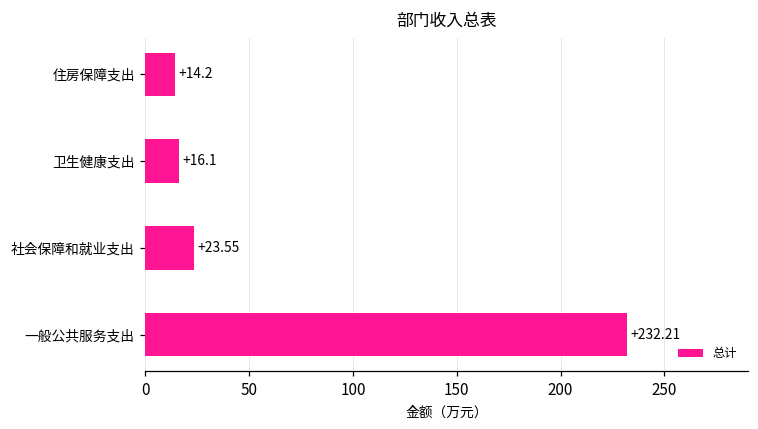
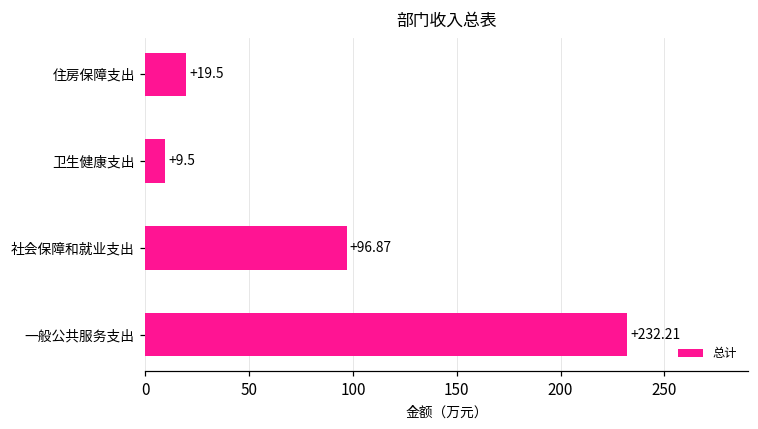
  {
-   "住房保障支出": "+14.2",
-   "卫生健康支出": "+16.1",
-   "社会保障和就业支出": "+23.55",
+   "住房保障支出": "+19.5",
+   "卫生健康支出": "+9.5",
+   "社会保障和就业支出": "+96.87",
    "一般公共服务支出": "+232.21"
  }
